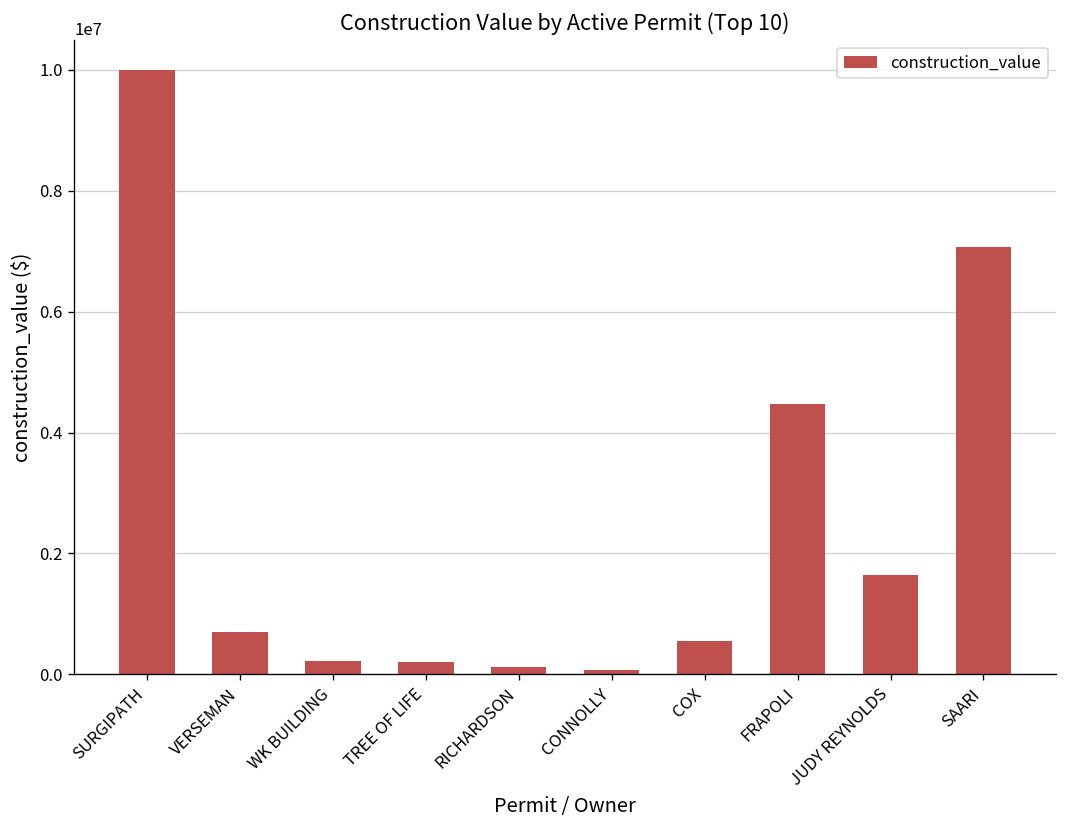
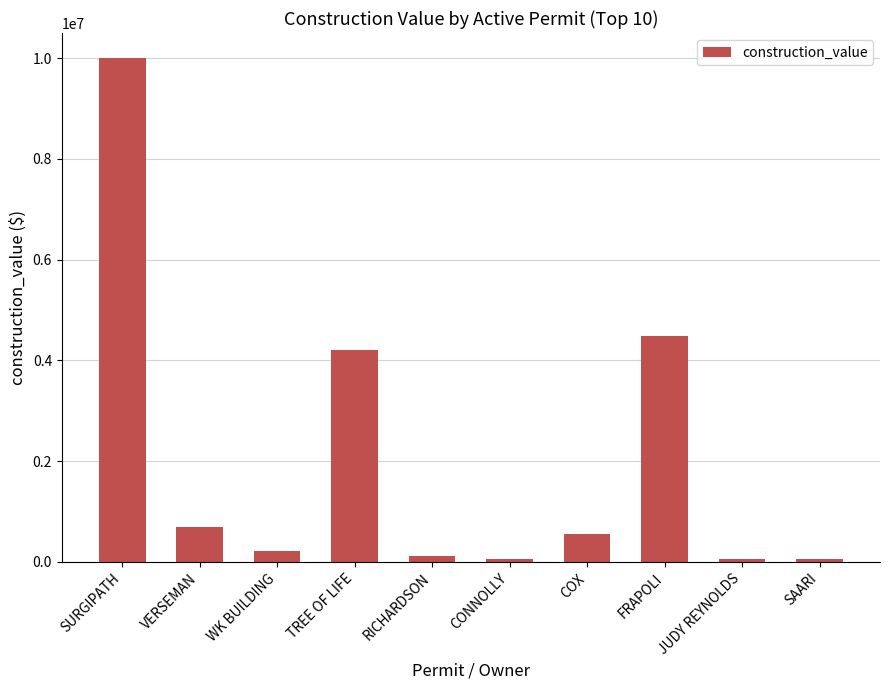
  {
    "SURGIPATH": 10000000,
    "VERSEMAN": 700000,
    "WK BUILDING": 200000,
-   "TREE OF LIFE": 200000,
+   "TREE OF LIFE": 4200000,
    "RICHARDSON": 100000,
    "CONNOLLY": 100000,
    "COX": 600000,
    "FRAPOLI": 4500000,
-   "JUDY REYNOLDS": 1600000,
-   "SAARI": 7100000
+   "JUDY REYNOLDS": 100000,
+   "SAARI": 100000
  }
